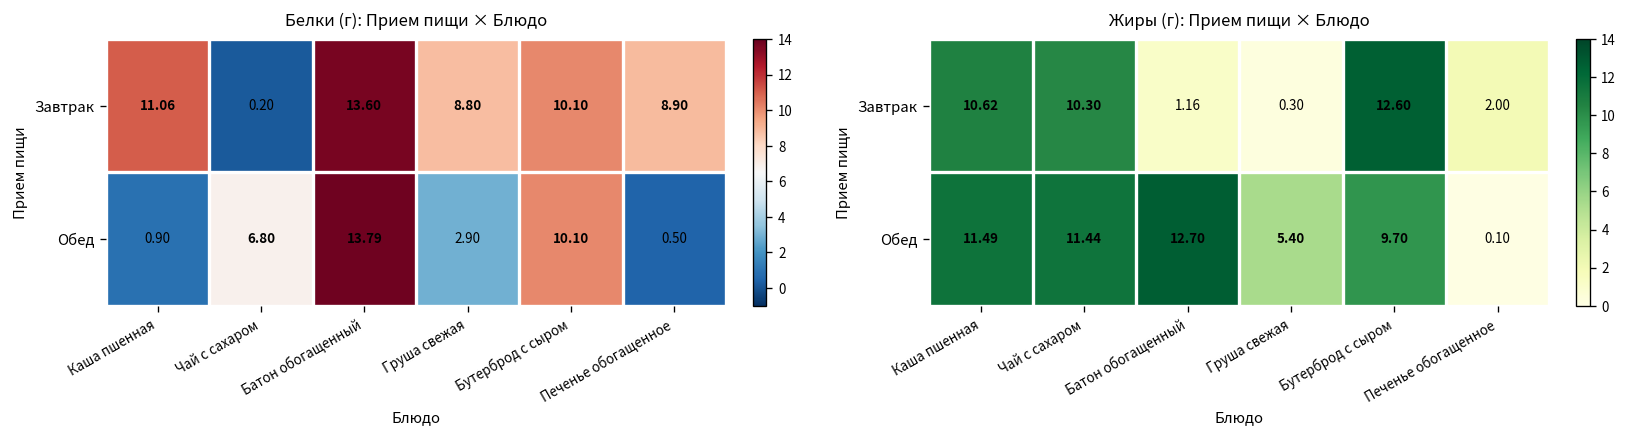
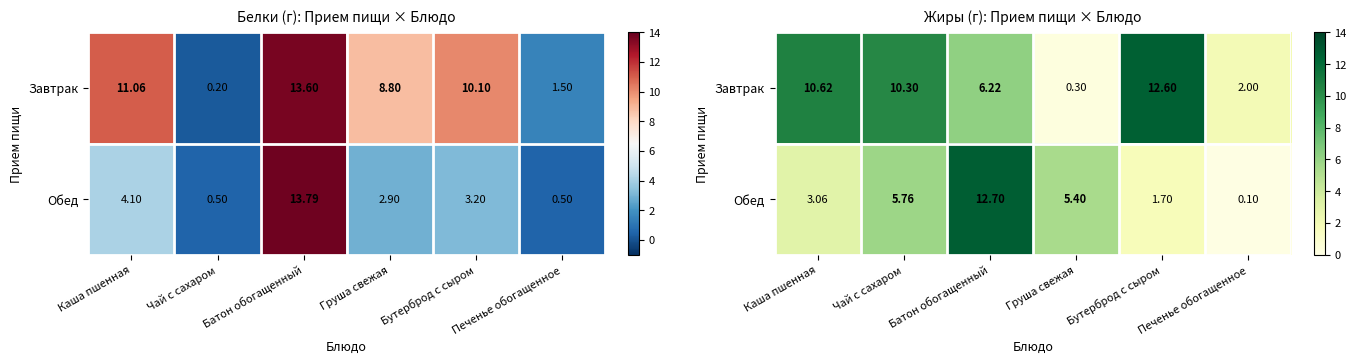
  {
    "Белки (г): Прием пищи × Блюдо": {
      "Завтрак": {
        "Каша пшенная": 11.06,
        "Чай с сахаром": 0.20,
        "Батон обогащенный": 13.60,
        "Груша свежая": 8.80,
        "Бутерброд с сыром": 10.10,
-       "Печенье обогащенное": 8.90
+       "Печенье обогащенное": 1.50
      },
      "Обед": {
-       "Каша пшенная": 0.90,
-       "Чай с сахаром": 6.80,
+       "Каша пшенная": 4.10,
+       "Чай с сахаром": 0.50,
        "Батон обогащенный": 13.79,
        "Груша свежая": 2.90,
-       "Бутерброд с сыром": 10.10,
+       "Бутерброд с сыром": 3.20,
        "Печенье обогащенное": 0.50
      }
    },
    "Жиры (г): Прием пищи × Блюдо": {
      "Завтрак": {
        "Каша пшенная": 10.62,
        "Чай с сахаром": 10.30,
-       "Батон обогащенный": 1.16,
+       "Батон обогащенный": 6.22,
        "Груша свежая": 0.30,
        "Бутерброд с сыром": 12.60,
        "Печенье обогащенное": 2.00
      },
      "Обед": {
-       "Каша пшенная": 11.49,
-       "Чай с сахаром": 11.44,
+       "Каша пшенная": 3.06,
+       "Чай с сахаром": 5.76,
        "Батон обогащенный": 12.70,
        "Груша свежая": 5.40,
-       "Бутерброд с сыром": 9.70,
+       "Бутерброд с сыром": 1.70,
        "Печенье обогащенное": 0.10
      }
    }
  }
